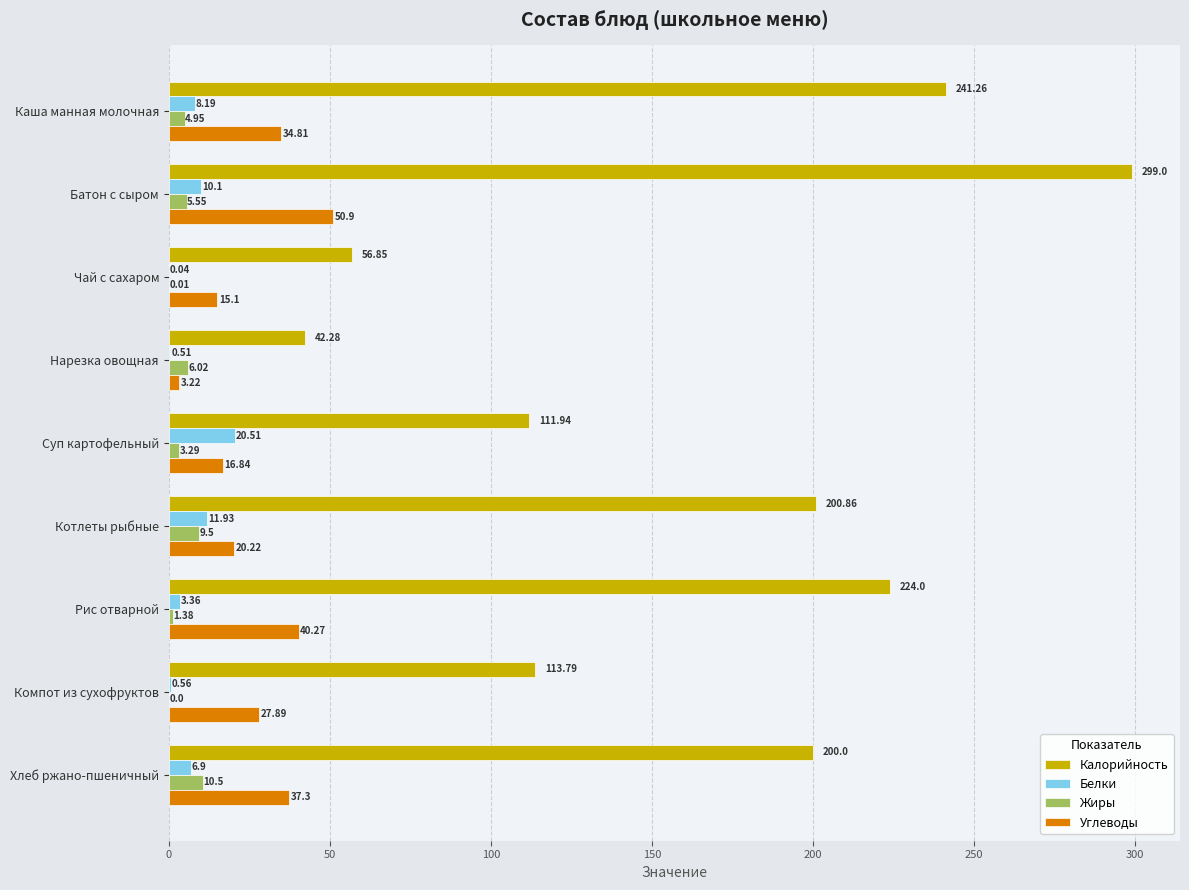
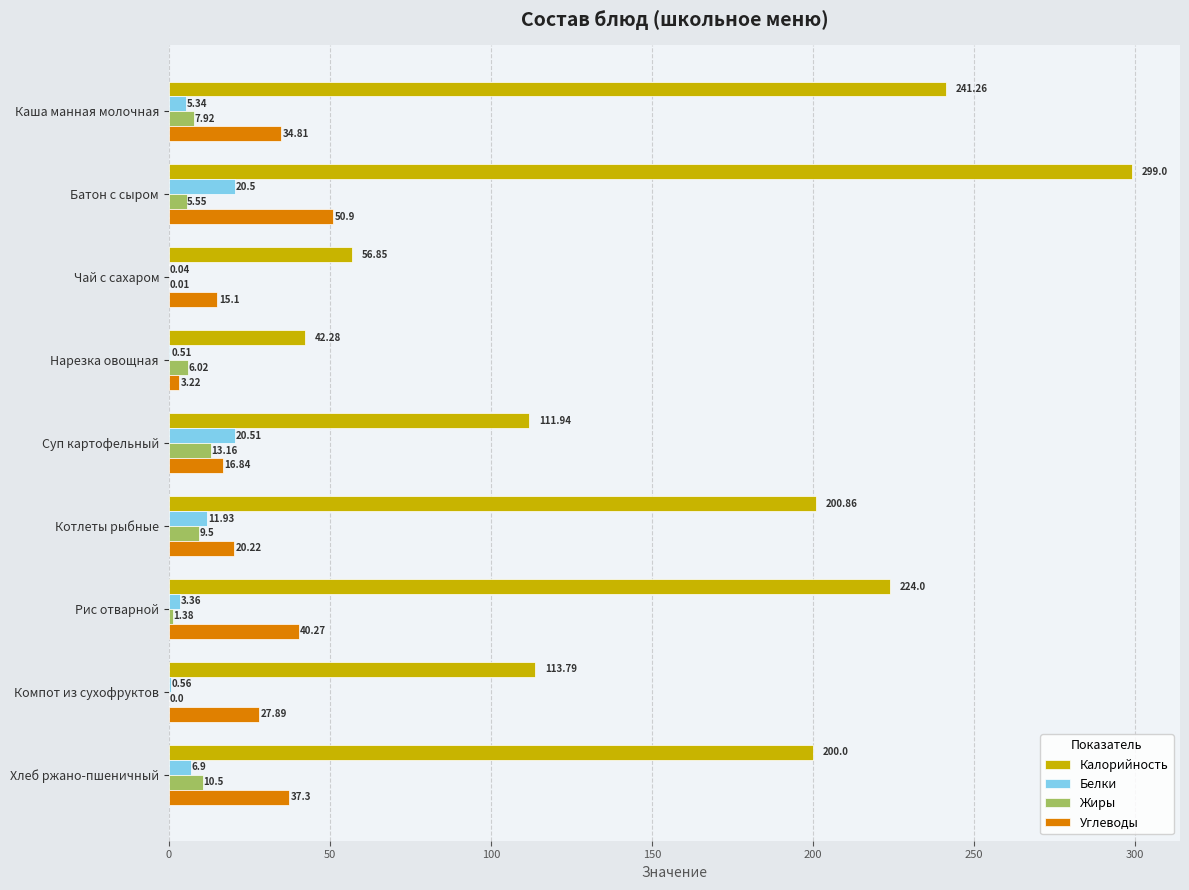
  {
    "Белки": {
-     "Каша манная молочная": 8.19,
-     "Батон с сыром": 10.1,
+     "Каша манная молочная": 5.34,
+     "Батон с сыром": 20.5,
      "Чай с сахаром": 0.04,
      "Нарезка овощная": 0.51,
      "Суп картофельный": 20.51,
      "Котлеты рыбные": 11.93,
      "Рис отварной": 3.36,
      "Компот из сухофруктов": 0.56,
      "Хлеб ржано-пшеничный": 6.9
    },
    "Жиры": {
-     "Каша манная молочная": 4.95,
+     "Каша манная молочная": 7.92,
      "Батон с сыром": 5.55,
      "Чай с сахаром": 0.01,
      "Нарезка овощная": 6.02,
-     "Суп картофельный": 3.29,
+     "Суп картофельный": 13.16,
      "Котлеты рыбные": 9.5,
      "Рис отварной": 1.38,
      "Компот из сухофруктов": 0.0,
      "Хлеб ржано-пшеничный": 10.5
    }
  }
